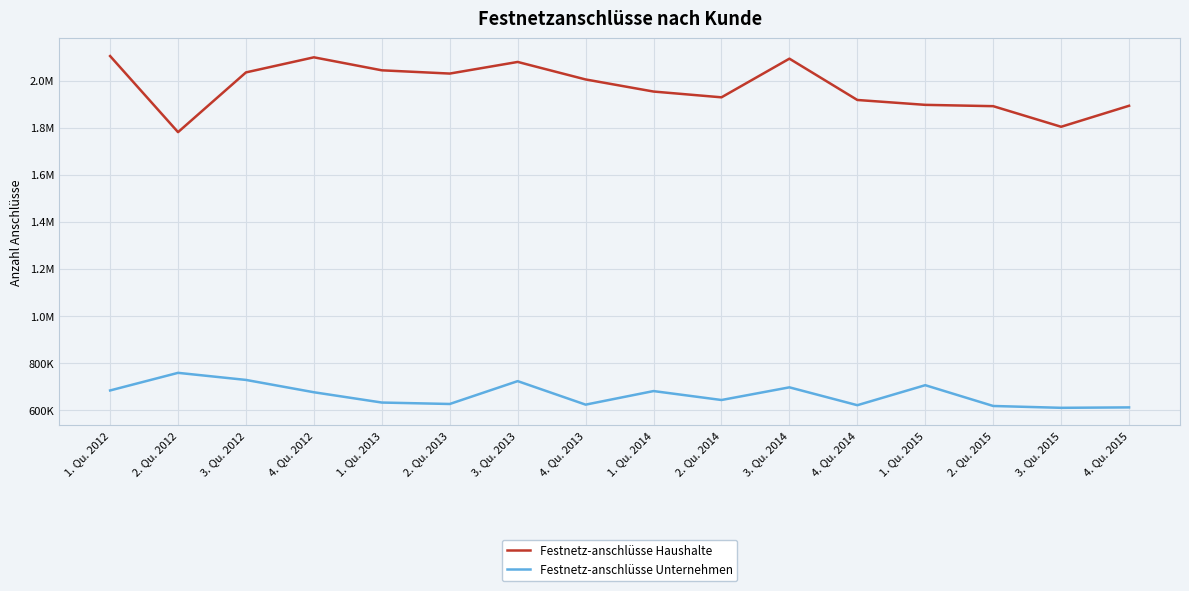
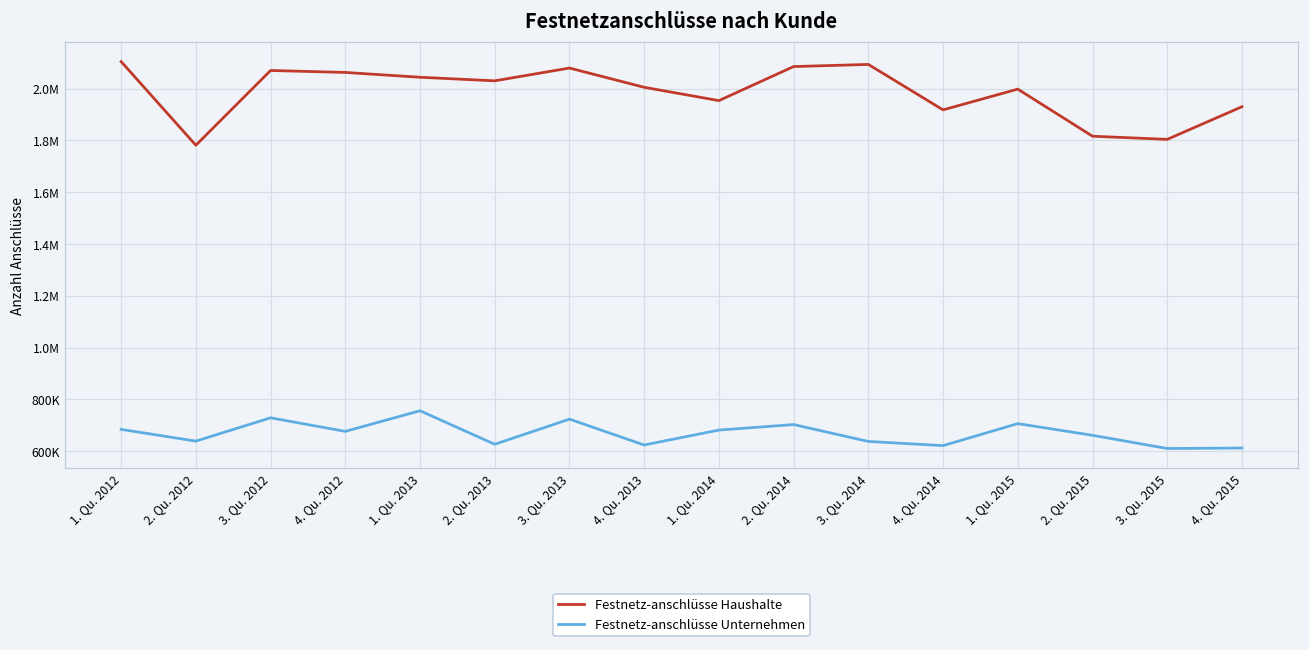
  {
    "Festnetz-anschlüsse Haushalte": {
      "1. Qu. 2012": 2100000,
      "2. Qu. 2012": 1780000,
-     "3. Qu. 2012": 2040000,
-     "4. Qu. 2012": 2100000,
+     "3. Qu. 2012": 2070000,
+     "4. Qu. 2012": 2060000,
      "1. Qu. 2013": 2040000,
      "2. Qu. 2013": 2030000,
      "3. Qu. 2013": 2080000,
      "4. Qu. 2013": 2010000,
      "1. Qu. 2014": 1950000,
-     "2. Qu. 2014": 1930000,
+     "2. Qu. 2014": 2090000,
      "3. Qu. 2014": 2090000,
      "4. Qu. 2014": 1920000,
-     "1. Qu. 2015": 1900000,
-     "2. Qu. 2015": 1890000,
+     "1. Qu. 2015": 2000000,
+     "2. Qu. 2015": 1820000,
      "3. Qu. 2015": 1800000,
-     "4. Qu. 2015": 1890000
+     "4. Qu. 2015": 1930000
    },
    "Festnetz-anschlüsse Unternehmen": {
      "1. Qu. 2012": 680000,
-     "2. Qu. 2012": 760000,
+     "2. Qu. 2012": 640000,
      "3. Qu. 2012": 730000,
      "4. Qu. 2012": 680000,
-     "1. Qu. 2013": 630000,
+     "1. Qu. 2013": 760000,
      "2. Qu. 2013": 630000,
      "3. Qu. 2013": 720000,
      "4. Qu. 2013": 620000,
      "1. Qu. 2014": 680000,
-     "2. Qu. 2014": 640000,
-     "3. Qu. 2014": 700000,
+     "2. Qu. 2014": 700000,
+     "3. Qu. 2014": 640000,
      "4. Qu. 2014": 620000,
      "1. Qu. 2015": 710000,
-     "2. Qu. 2015": 620000,
+     "2. Qu. 2015": 660000,
      "3. Qu. 2015": 610000,
      "4. Qu. 2015": 610000
    }
  }
